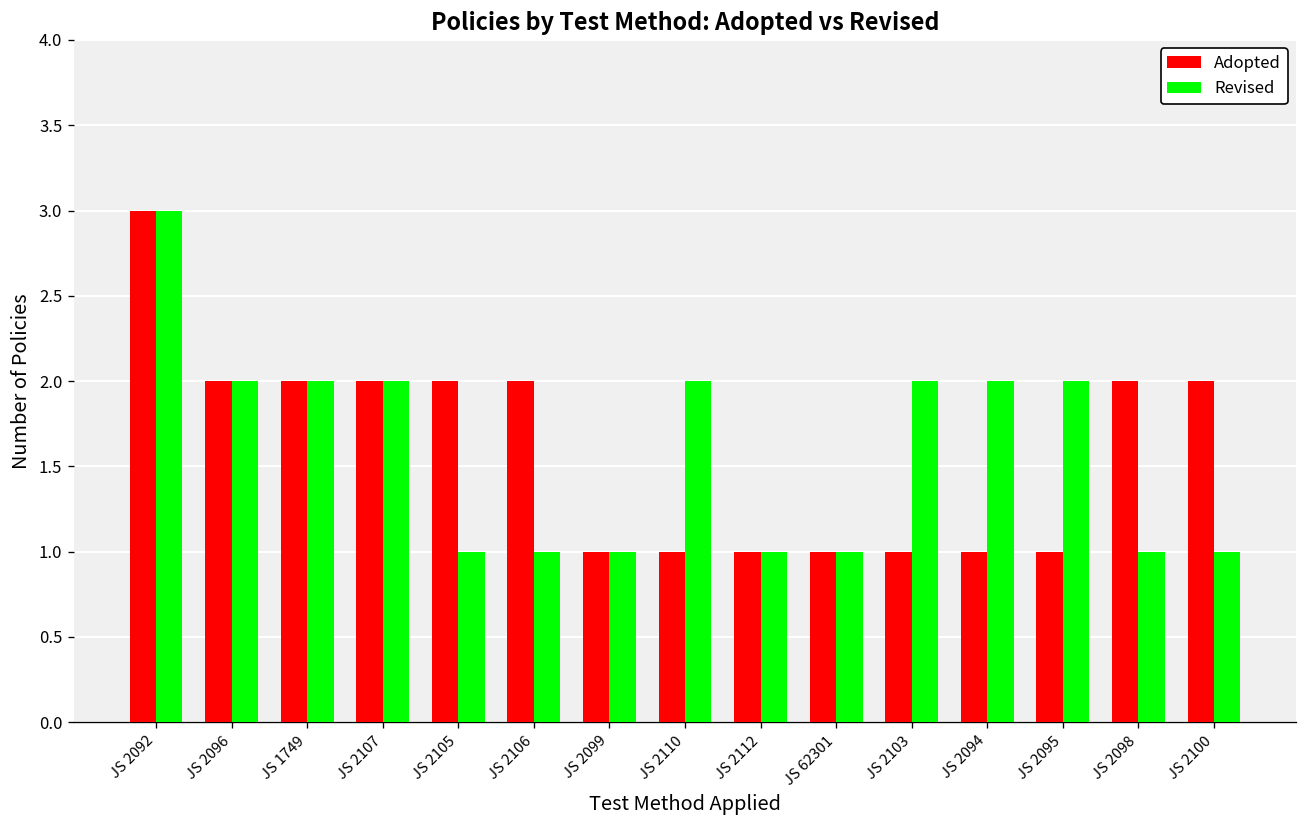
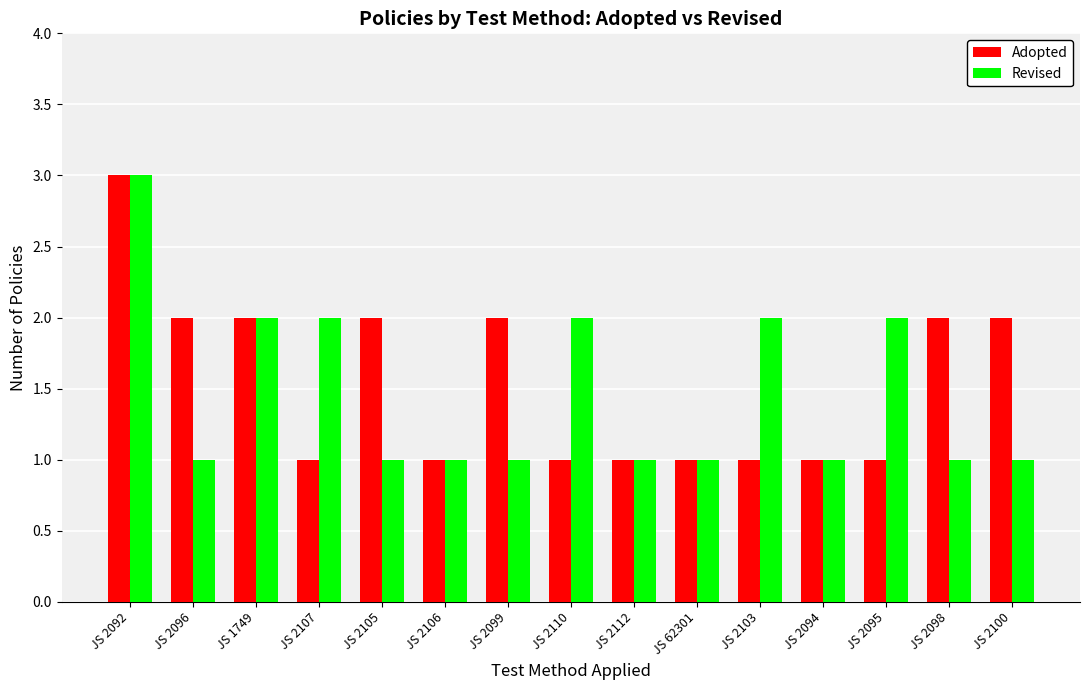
  {
    "Adopted": {
      "JS 2092": 3,
      "JS 2096": 2,
      "JS 1749": 2,
-     "JS 2107": 2,
+     "JS 2107": 1,
      "JS 2105": 2,
-     "JS 2106": 2,
-     "JS 2099": 1,
+     "JS 2106": 1,
+     "JS 2099": 2,
      "JS 2110": 1,
      "JS 2112": 1,
      "JS 62301": 1,
      "JS 2103": 1,
      "JS 2094": 1,
      "JS 2095": 1,
      "JS 2098": 2,
      "JS 2100": 2
    },
    "Revised": {
      "JS 2092": 3,
-     "JS 2096": 2,
+     "JS 2096": 1,
      "JS 1749": 2,
      "JS 2107": 2,
      "JS 2105": 1,
      "JS 2106": 1,
      "JS 2099": 1,
      "JS 2110": 2,
      "JS 2112": 1,
      "JS 62301": 1,
      "JS 2103": 2,
-     "JS 2094": 2,
+     "JS 2094": 1,
      "JS 2095": 2,
      "JS 2098": 1,
      "JS 2100": 1
    }
  }
